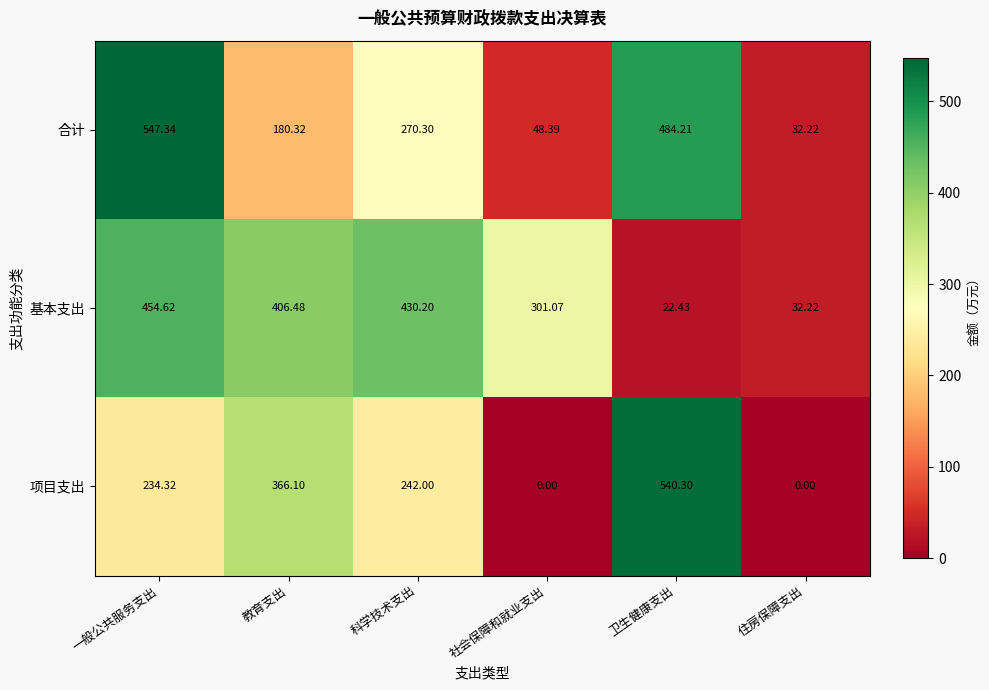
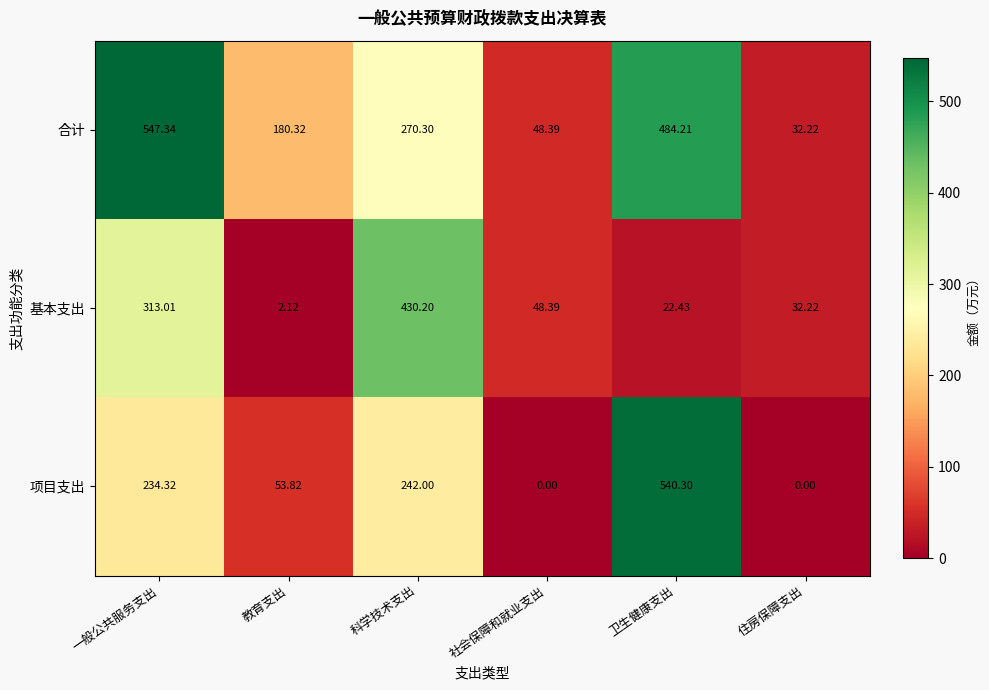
  {
    "合计": {
      "一般公共服务支出": 547.34,
      "教育支出": 180.32,
      "科学技术支出": 270.30,
      "社会保障和就业支出": 48.39,
      "卫生健康支出": 484.21,
      "住房保障支出": 32.22
    },
    "基本支出": {
-     "一般公共服务支出": 454.62,
-     "教育支出": 406.48,
+     "一般公共服务支出": 313.01,
+     "教育支出": 2.12,
      "科学技术支出": 430.20,
-     "社会保障和就业支出": 301.07,
+     "社会保障和就业支出": 48.39,
      "卫生健康支出": 22.43,
      "住房保障支出": 32.22
    },
    "项目支出": {
      "一般公共服务支出": 234.32,
-     "教育支出": 366.10,
+     "教育支出": 53.82,
      "科学技术支出": 242.00,
      "社会保障和就业支出": 0.00,
      "卫生健康支出": 540.30,
      "住房保障支出": 0.00
    }
  }
